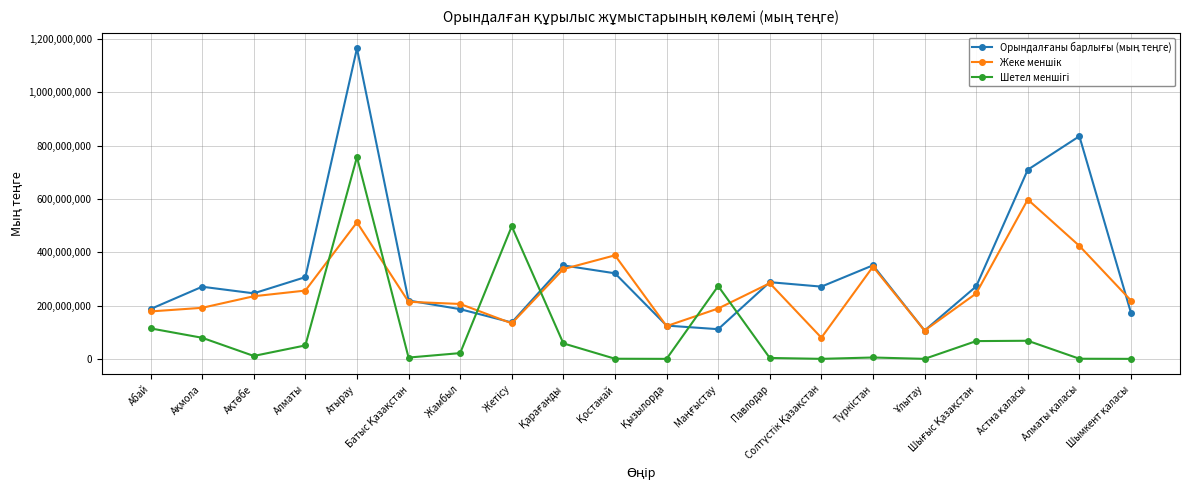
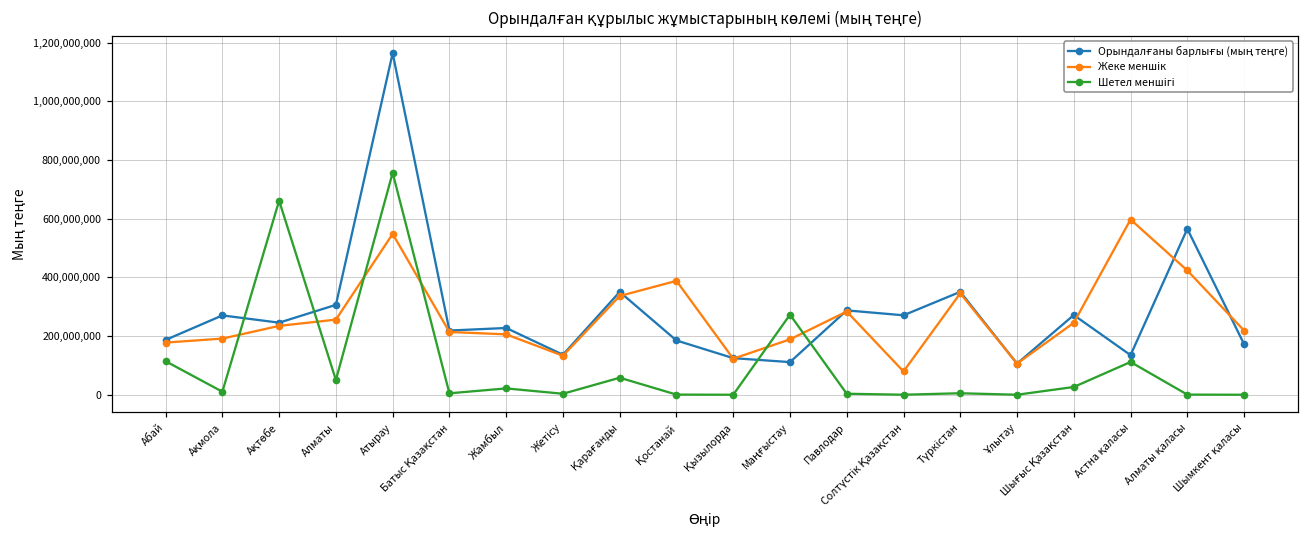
  {
    "Орындалғаны барлығы (мың теңге)": {
      "Ақмола": "270,000,000",
      "Ақтөбе": "250,000,000",
      "Алматы": "310,000,000",
      "Атырау": "1,160,000,000",
-     "Жамбыл": "190,000,000",
+     "Жамбыл": "230,000,000",
      "Қарағанды": "350,000,000",
-     "Қостанай": "320,000,000",
+     "Қостанай": "190,000,000",
      "Маңғыстау": "110,000,000",
      "Солтүстік Қазақстан": "270,000,000",
      "Шығыс Қазақстан": "270,000,000",
-     "Астна қаласы": "710,000,000",
-     "Алматы қаласы": "840,000,000",
+     "Астна қаласы": "140,000,000",
+     "Алматы қаласы": "570,000,000",
      "Шымкент қаласы": "170,000,000"
    },
    "Жеке меншік": {
      "Ақмола": "190,000,000",
      "Ақтөбе": "230,000,000",
      "Алматы": "260,000,000",
-     "Атырау": "510,000,000",
+     "Атырау": "550,000,000",
      "Жамбыл": "210,000,000",
      "Қарағанды": "340,000,000",
      "Қостанай": "390,000,000",
      "Маңғыстау": "190,000,000",
      "Солтүстік Қазақстан": "80,000,000",
      "Шығыс Қазақстан": "250,000,000",
      "Астна қаласы": "600,000,000",
      "Алматы қаласы": "420,000,000",
      "Шымкент қаласы": "220,000,000"
    },
    "Шетел меншігі": {
      "Абай": "110,000,000",
-     "Ақмола": "80,000,000",
-     "Ақтөбе": "10,000,000",
+     "Ақмола": "10,000,000",
+     "Ақтөбе": "660,000,000",
      "Алматы": "50,000,000",
      "Атырау": "760,000,000",
      "Батыс Қазақстан": "0",
      "Жамбыл": "20,000,000",
-     "Жетісу": "500,000,000",
+     "Жетісу": "0",
      "Қарағанды": "60,000,000",
      "Қостанай": "0",
      "Қызылорда": "0",
      "Маңғыстау": "270,000,000",
      "Павлодар": "0",
      "Солтүстік Қазақстан": "0",
      "Түркістан": "10,000,000",
      "Ұлытау": "0",
-     "Шығыс Қазақстан": "70,000,000",
-     "Астна қаласы": "70,000,000",
+     "Шығыс Қазақстан": "30,000,000",
+     "Астна қаласы": "110,000,000",
      "Алматы қаласы": "0",
      "Шымкент қаласы": "0"
    }
  }
